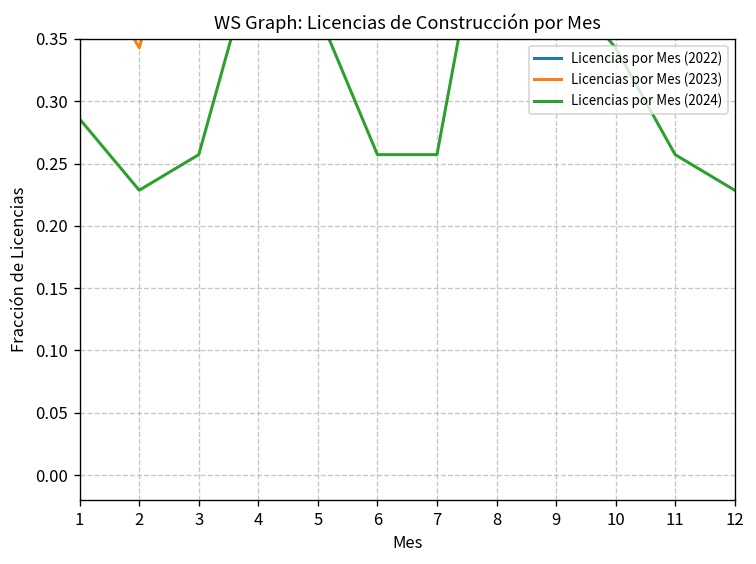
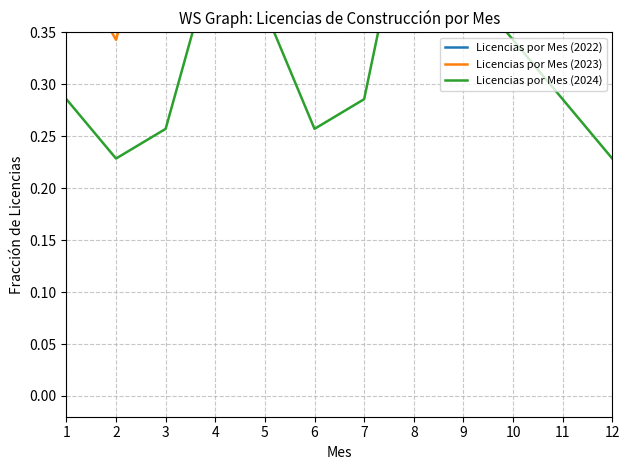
  {
    "Licencias por Mes (2023)": {
      "2": 0.343
    },
    "Licencias por Mes (2024)": {
      "1": 0.286,
      "2": 0.229,
      "3": 0.257,
      "6": 0.257,
-     "7": 0.257,
-     "11": 0.257,
+     "7": 0.286,
+     "11": 0.286,
      "12": 0.229
    }
  }
